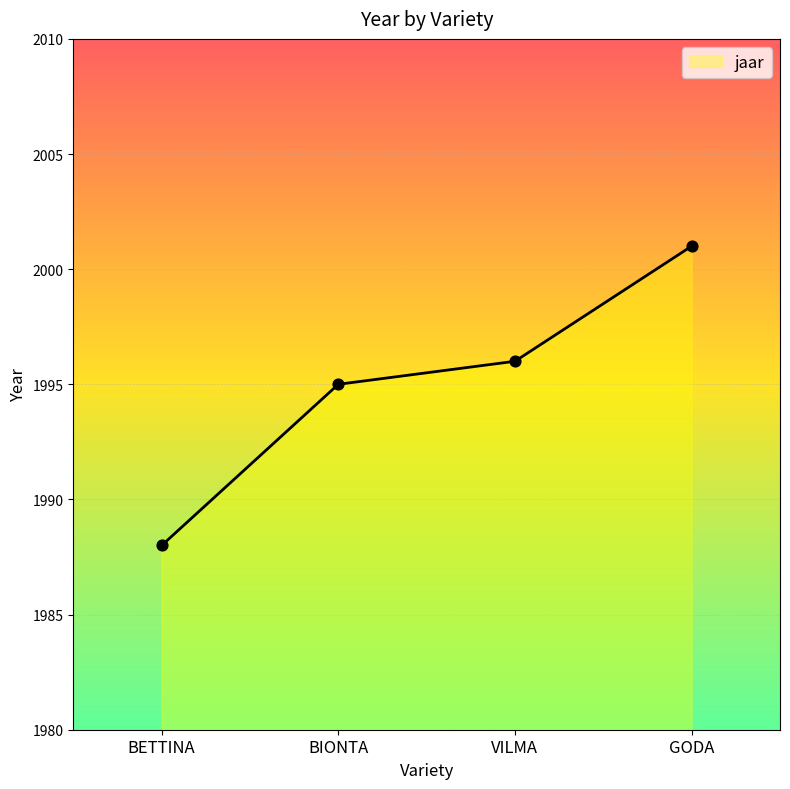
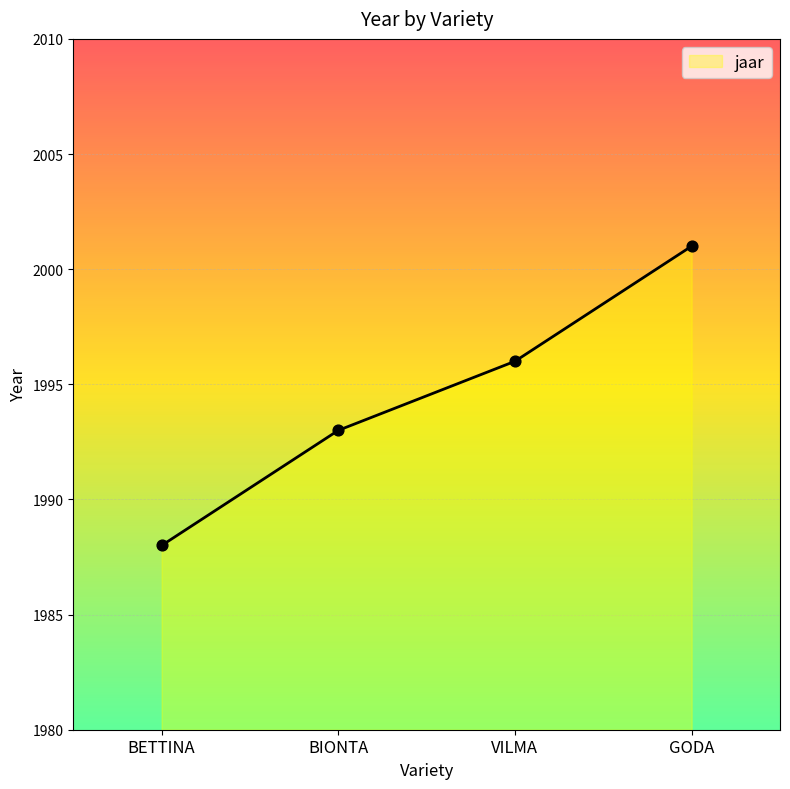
  {
    "BETTINA": 1988,
-   "BIONTA": 1995,
+   "BIONTA": 1993,
    "VILMA": 1996,
    "GODA": 2001
  }
